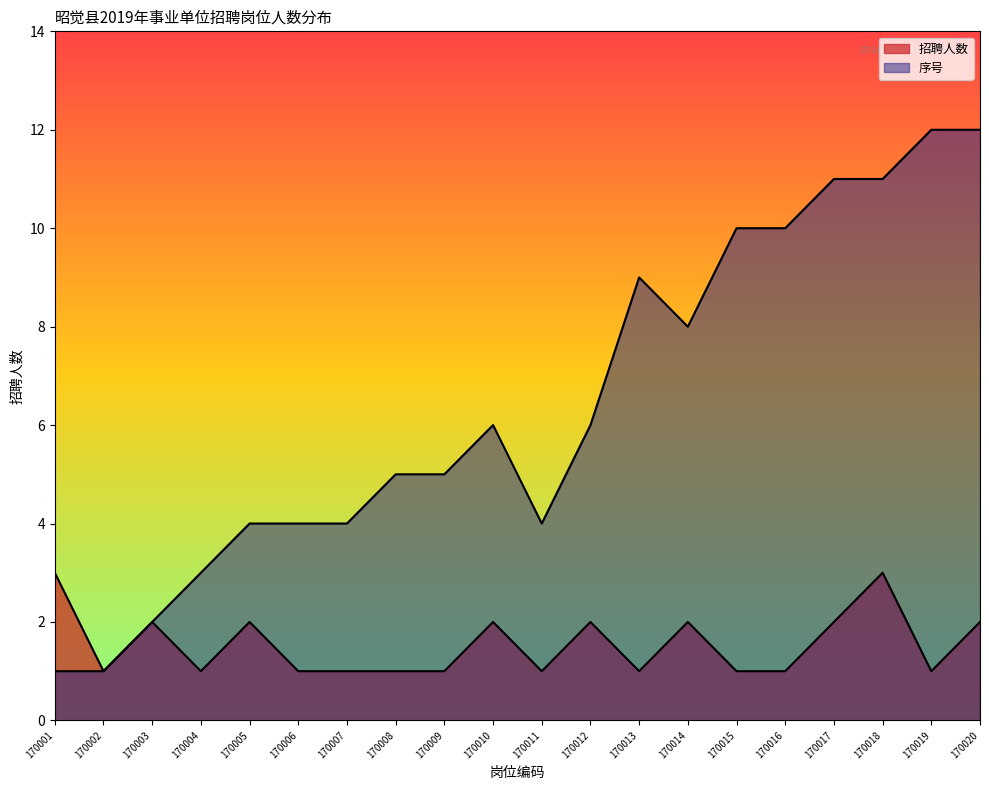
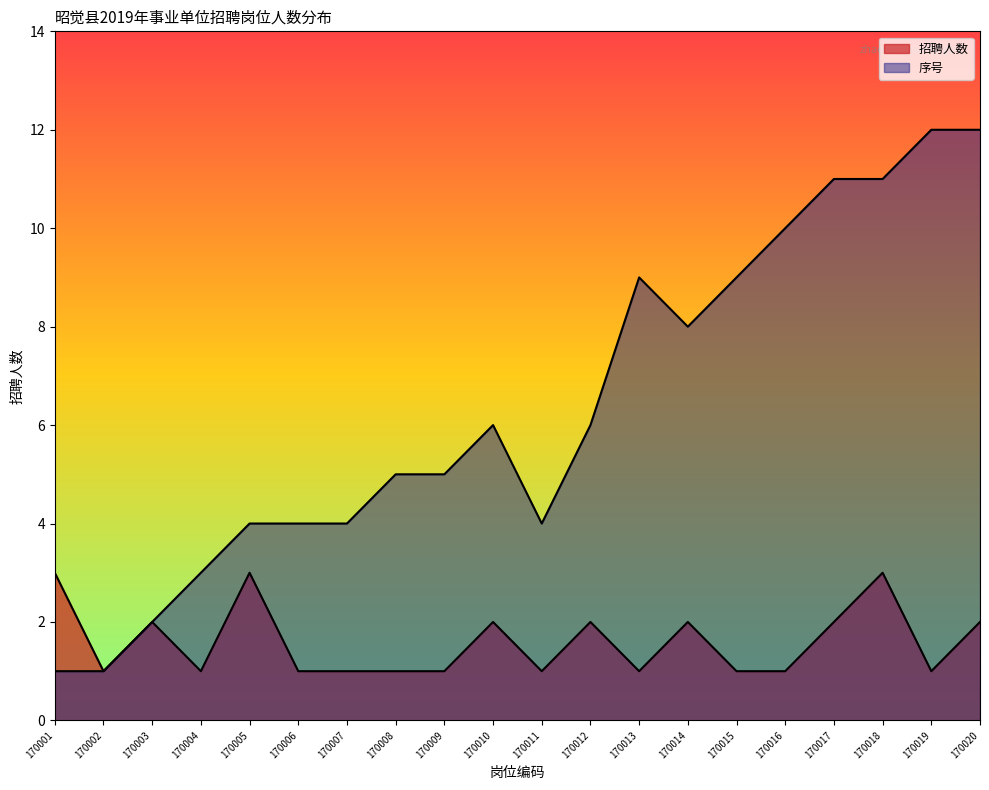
  {
    "招聘人数": {
      "170001": 3,
      "170004": 1,
-     "170005": 2,
+     "170005": 3,
      "170006": 1,
      "170007": 1,
      "170008": 1,
      "170009": 1,
      "170010": 2,
      "170011": 1,
      "170012": 2,
      "170013": 1,
      "170014": 2,
      "170015": 1,
      "170016": 1,
      "170017": 2,
      "170018": 3,
      "170019": 1,
      "170020": 2
    },
    "序号": {
      "170001": 1,
      "170004": 3,
      "170005": 4,
      "170006": 4,
      "170007": 4,
      "170008": 5,
      "170009": 5,
      "170010": 6,
      "170011": 4,
      "170012": 6,
      "170013": 9,
      "170014": 8,
-     "170015": 10,
+     "170015": 9,
      "170016": 10,
      "170017": 11,
      "170018": 11,
      "170019": 12,
      "170020": 12
    }
  }
